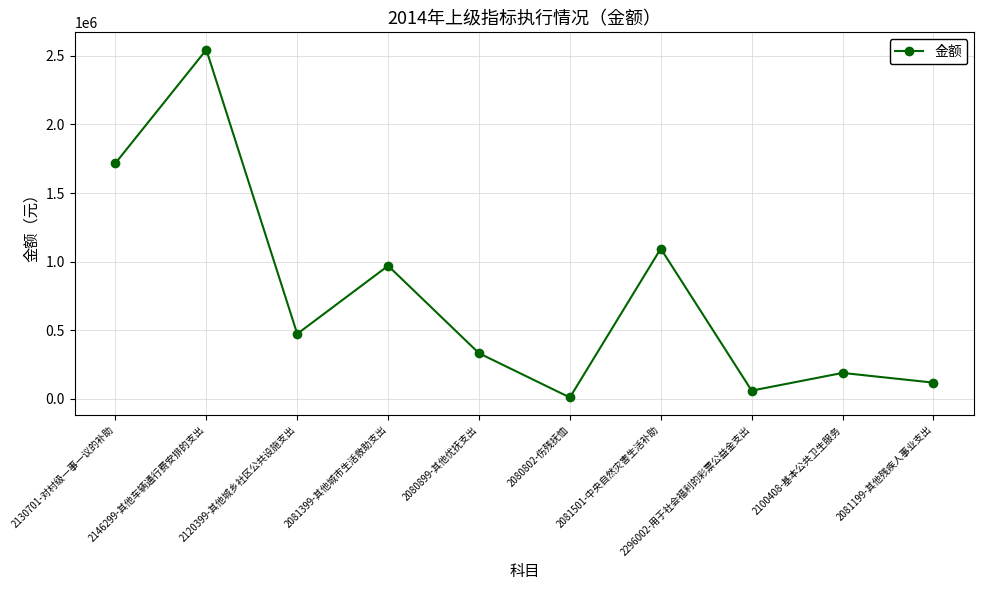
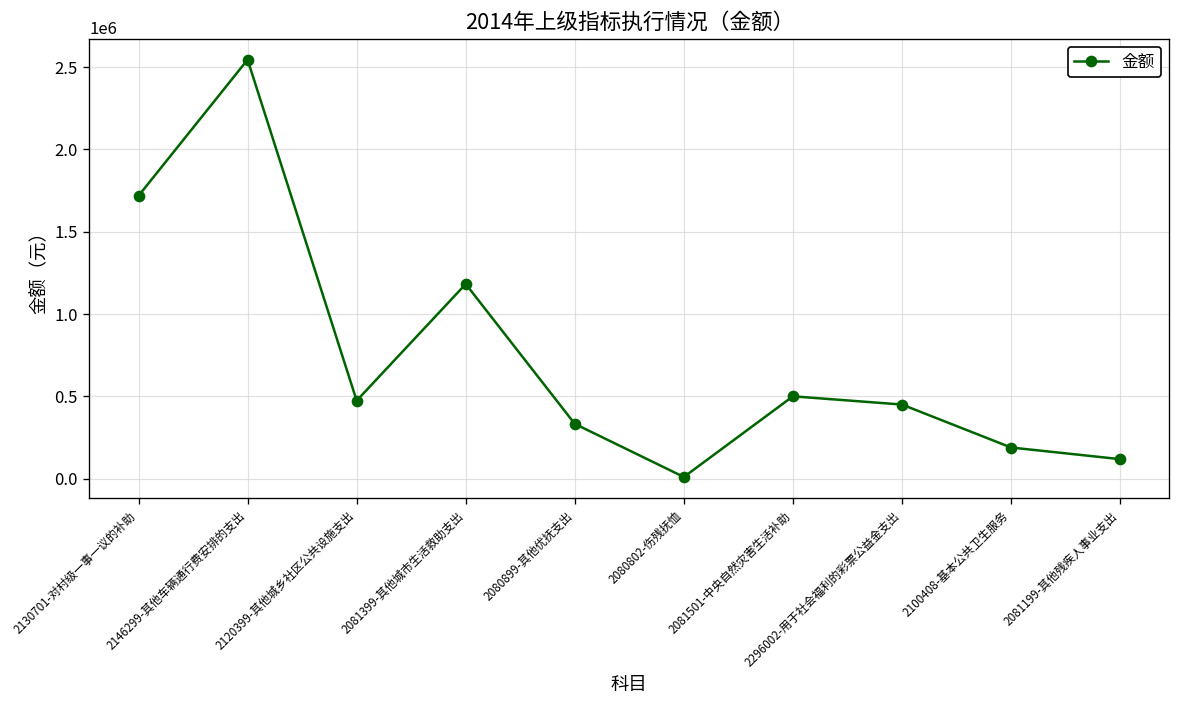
  {
    "2130701-对村级一事一议的补助": 1720000,
    "2146299-其他车辆通行费安排的支出": 2550000,
    "2120399-其他城乡社区公共设施支出": 470000,
-   "2081399-其他城市生活救助支出": 970000,
+   "2081399-其他城市生活救助支出": 1180000,
    "2080899-其他优抚支出": 330000,
    "2080802-伤残抚恤": 10000,
-   "2081501-中央自然灾害生活补助": 1100000,
-   "2296002-用于社会福利的彩票公益金支出": 60000,
+   "2081501-中央自然灾害生活补助": 500000,
+   "2296002-用于社会福利的彩票公益金支出": 450000,
    "2100408-基本公共卫生服务": 190000,
    "2081199-其他残疾人事业支出": 120000
  }
